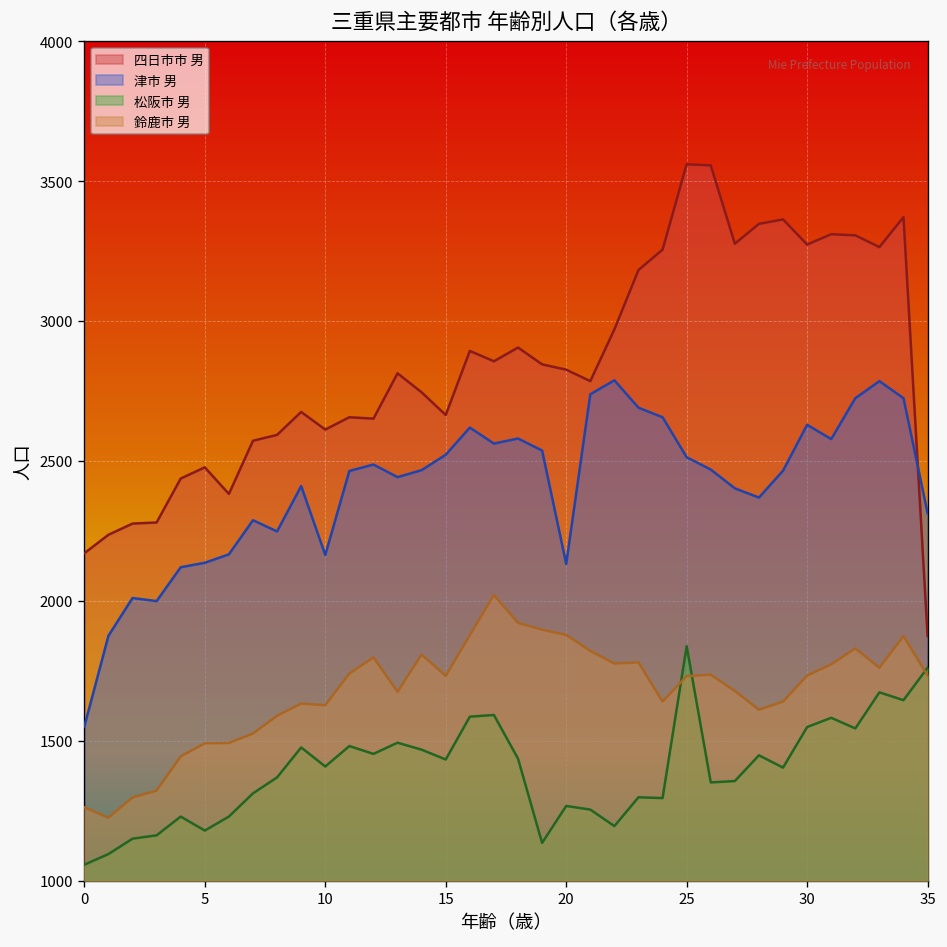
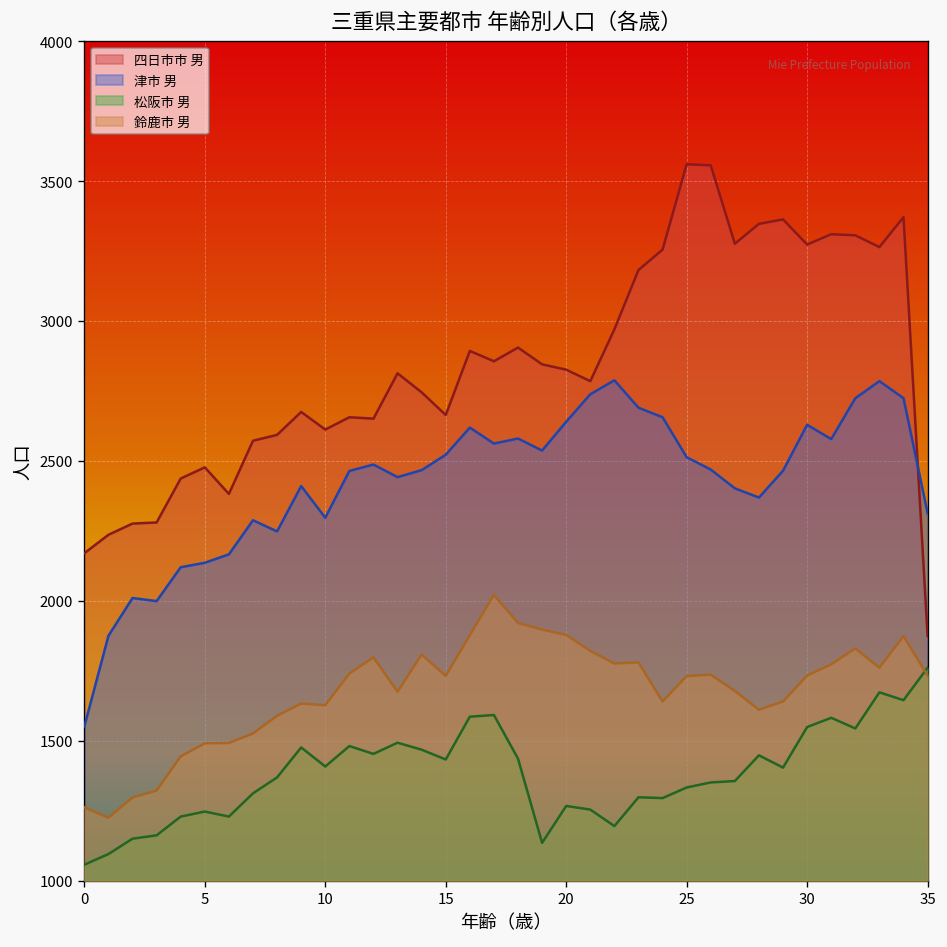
  {
    "津市 男": {
      "0": 1550,
      "5": 2140,
-     "10": 2160,
+     "10": 2300,
      "15": 2520,
-     "20": 2130,
+     "20": 2640,
      "25": 2510,
      "30": 2630,
      "35": 2310
    },
    "松阪市 男": {
      "0": 1060,
-     "5": 1180,
+     "5": 1250,
      "10": 1410,
      "15": 1430,
      "20": 1270,
-     "25": 1840,
+     "25": 1330,
      "30": 1550,
      "35": 1760
    }
  }
